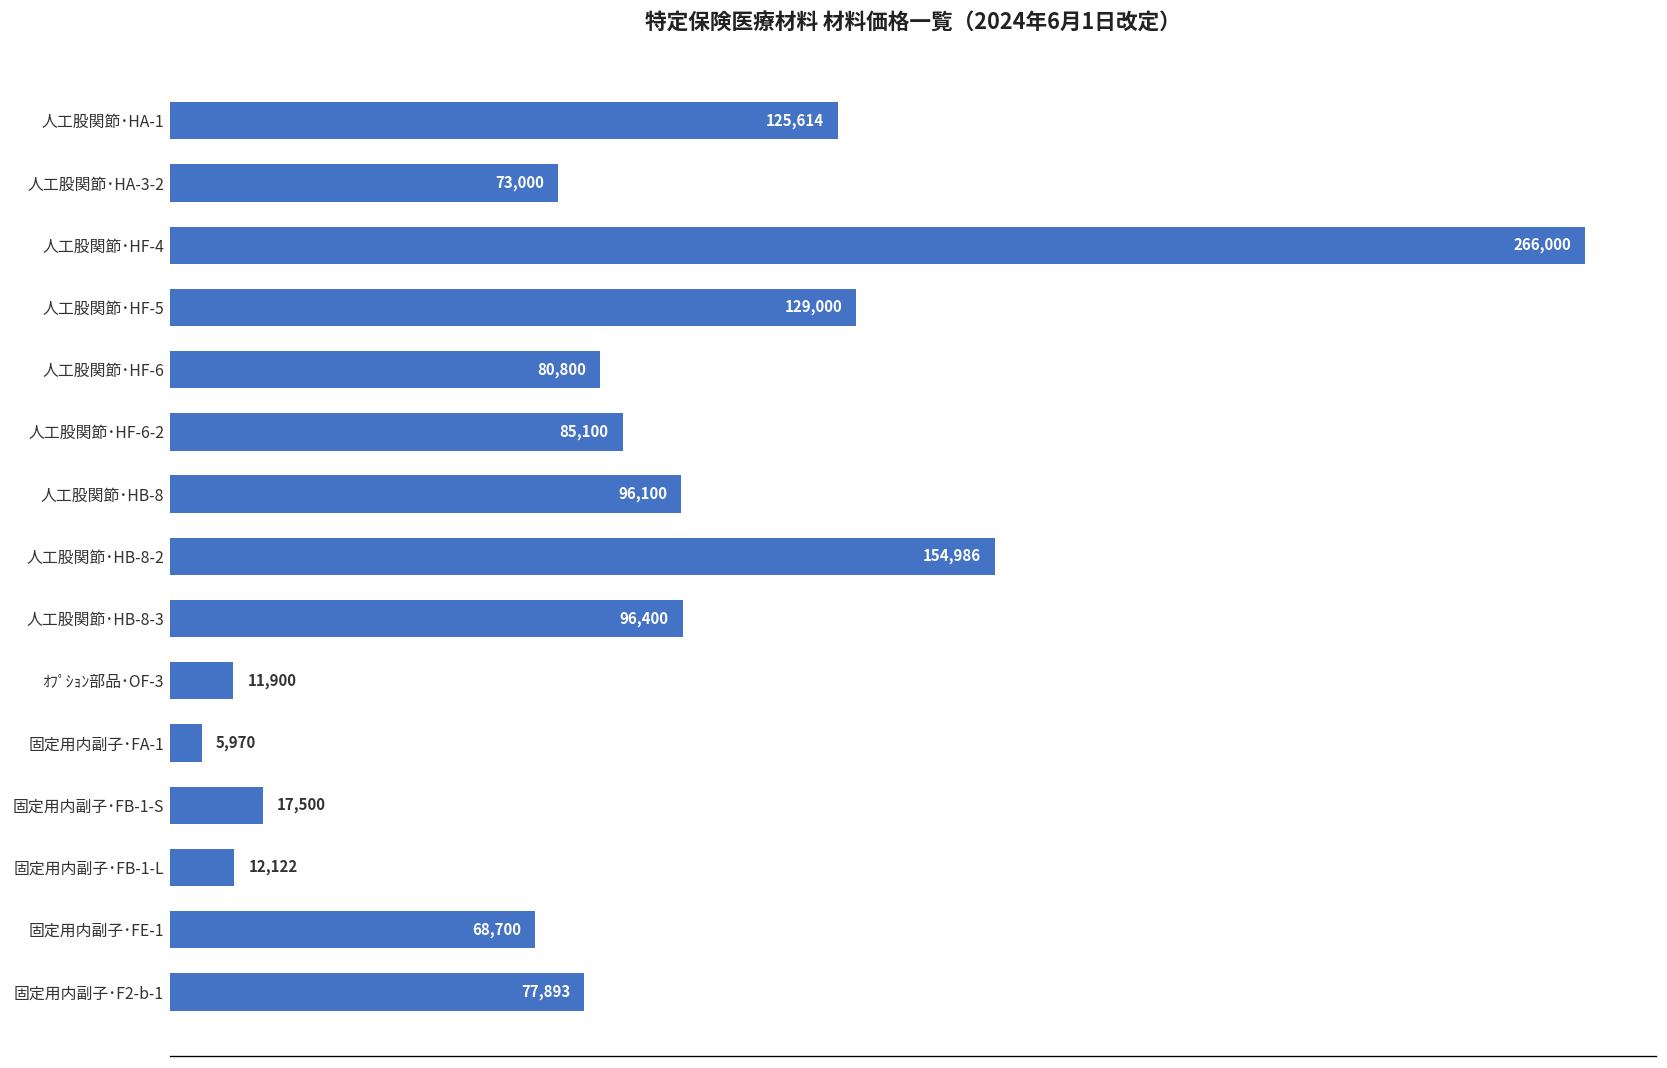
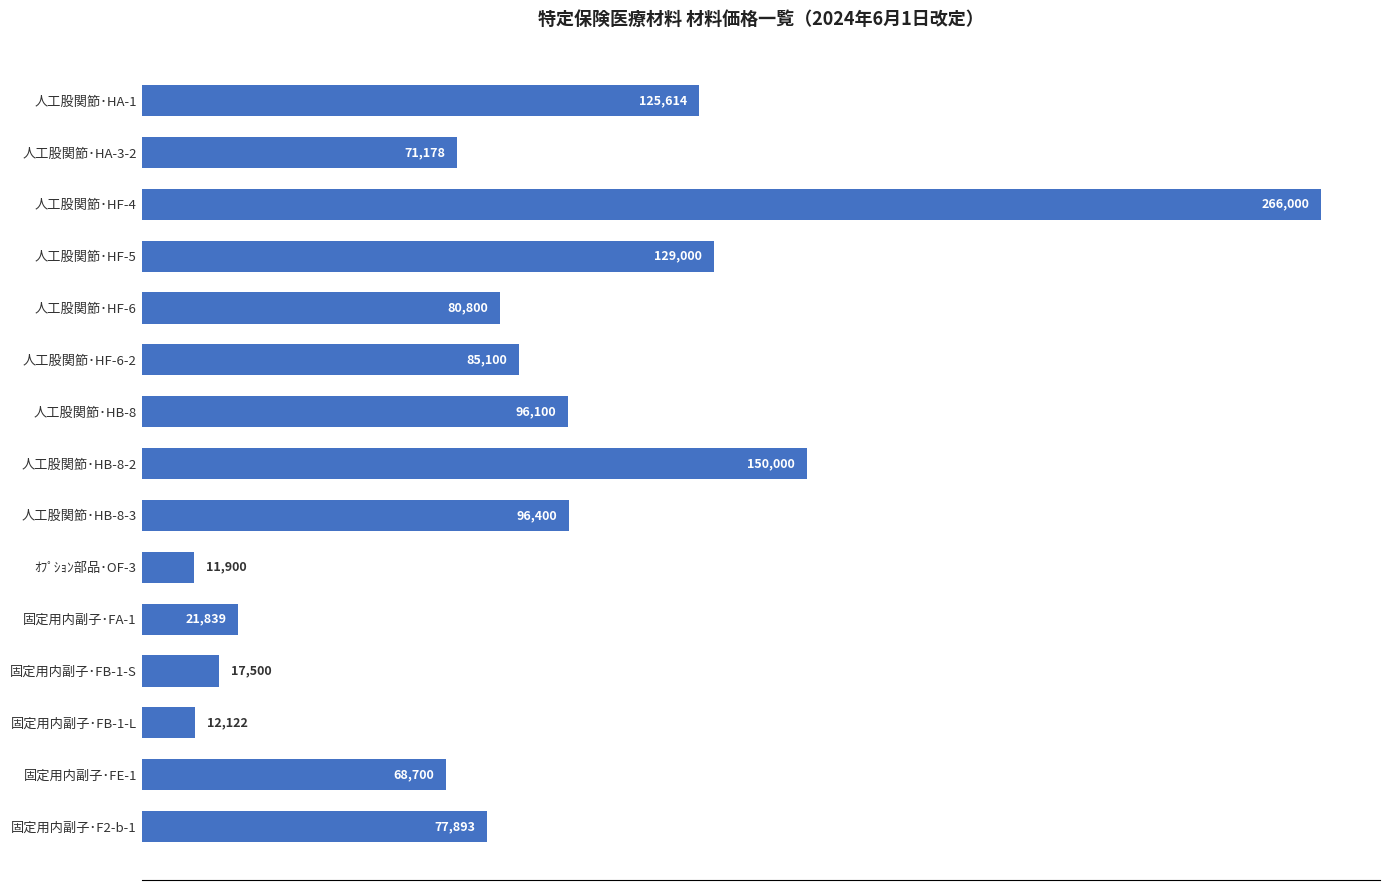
  {
    "人工股関節･HA-1": "125,614",
-   "人工股関節･HA-3-2": "73,000",
+   "人工股関節･HA-3-2": "71,178",
    "人工股関節･HF-4": "266,000",
    "人工股関節･HF-5": "129,000",
    "人工股関節･HF-6": "80,800",
    "人工股関節･HF-6-2": "85,100",
    "人工股関節･HB-8": "96,100",
-   "人工股関節･HB-8-2": "154,986",
+   "人工股関節･HB-8-2": "150,000",
    "人工股関節･HB-8-3": "96,400",
    "ｵﾌﾟｼｮﾝ部品･OF-3": "11,900",
-   "固定用内副子･FA-1": "5,970",
+   "固定用内副子･FA-1": "21,839",
    "固定用内副子･FB-1-S": "17,500",
    "固定用内副子･FB-1-L": "12,122",
    "固定用内副子･FE-1": "68,700",
    "固定用内副子･F2-b-1": "77,893"
  }
